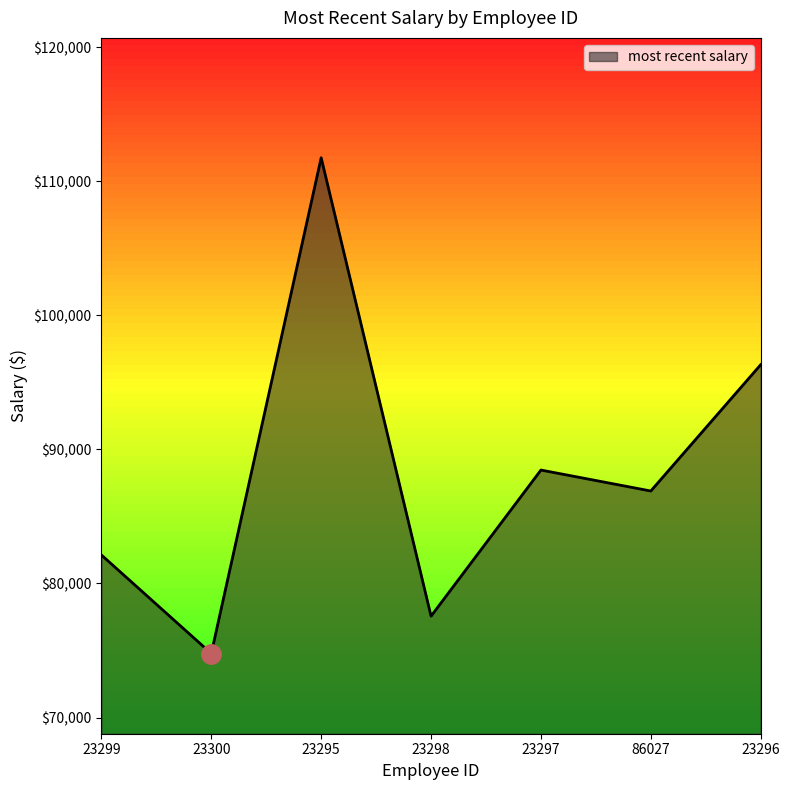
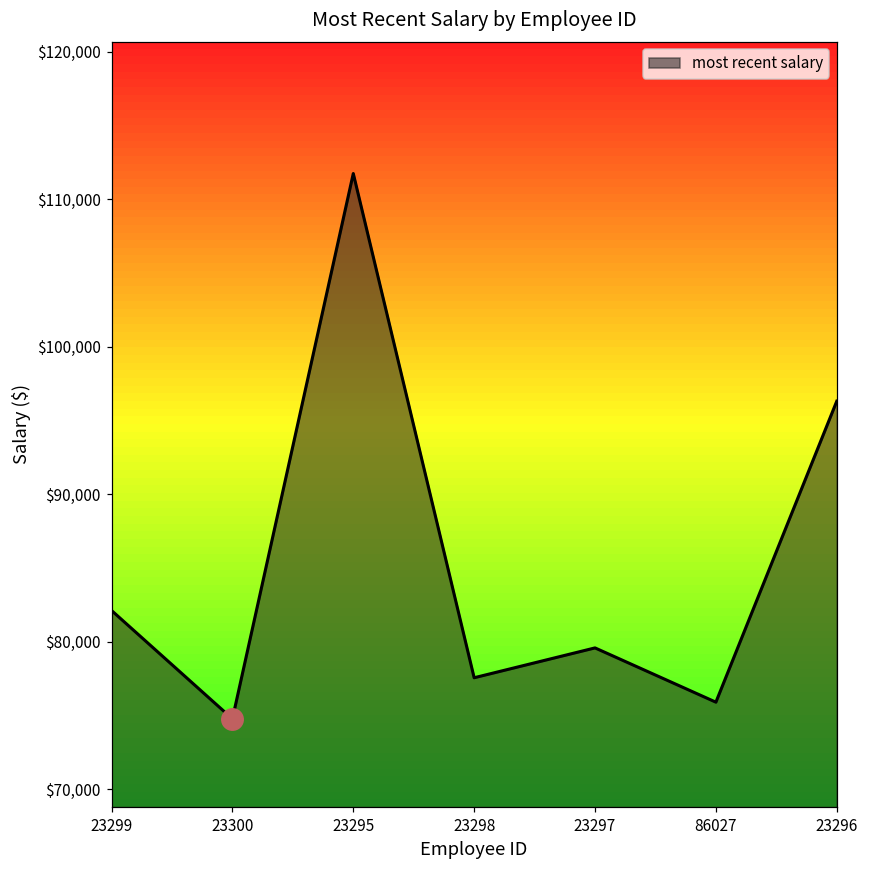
  {
    "most recent salary": {
      "23299": "$82,100",
      "23295": "$111,800",
      "23298": "$77,600",
-     "23297": "$88,500",
-     "86027": "$86,900",
+     "23297": "$79,600",
+     "86027": "$75,900",
      "23296": "$96,300"
    }
  }
